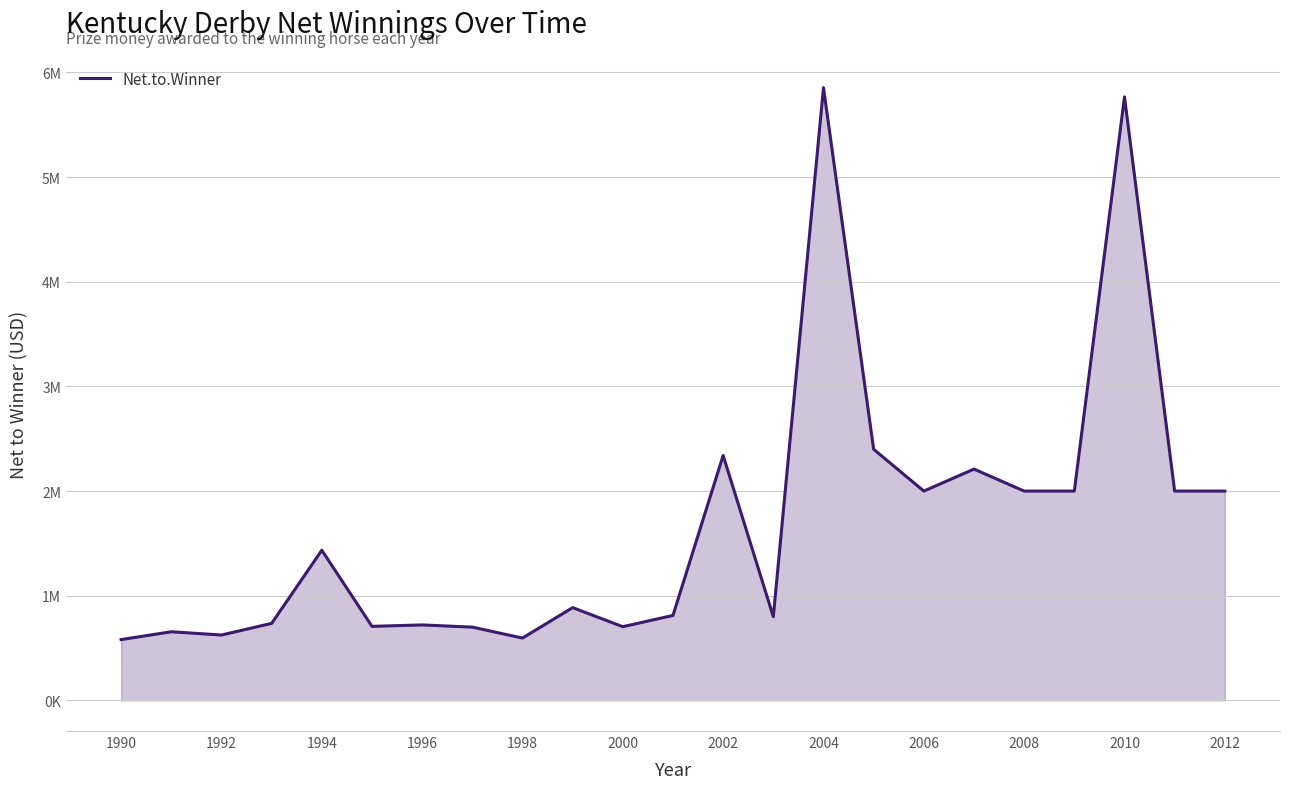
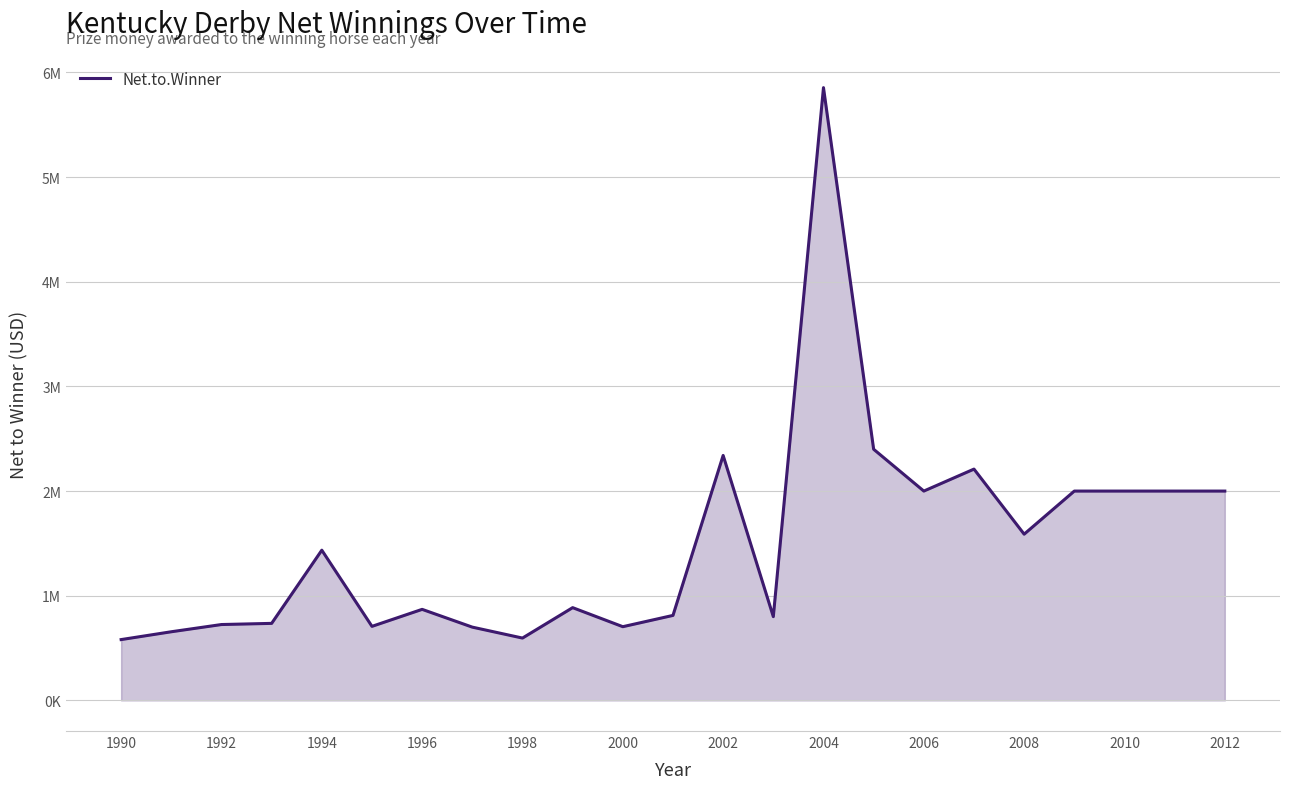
  {
    "1990": 580000,
-   "1992": 620000,
+   "1992": 720000,
    "1994": 1440000,
-   "1996": 720000,
+   "1996": 870000,
    "1998": 600000,
    "2000": 700000,
    "2002": 2340000,
    "2004": 5850000,
    "2006": 2000000,
-   "2008": 2000000,
-   "2010": 5770000,
+   "2008": 1590000,
+   "2010": 2000000,
    "2012": 2000000
  }
